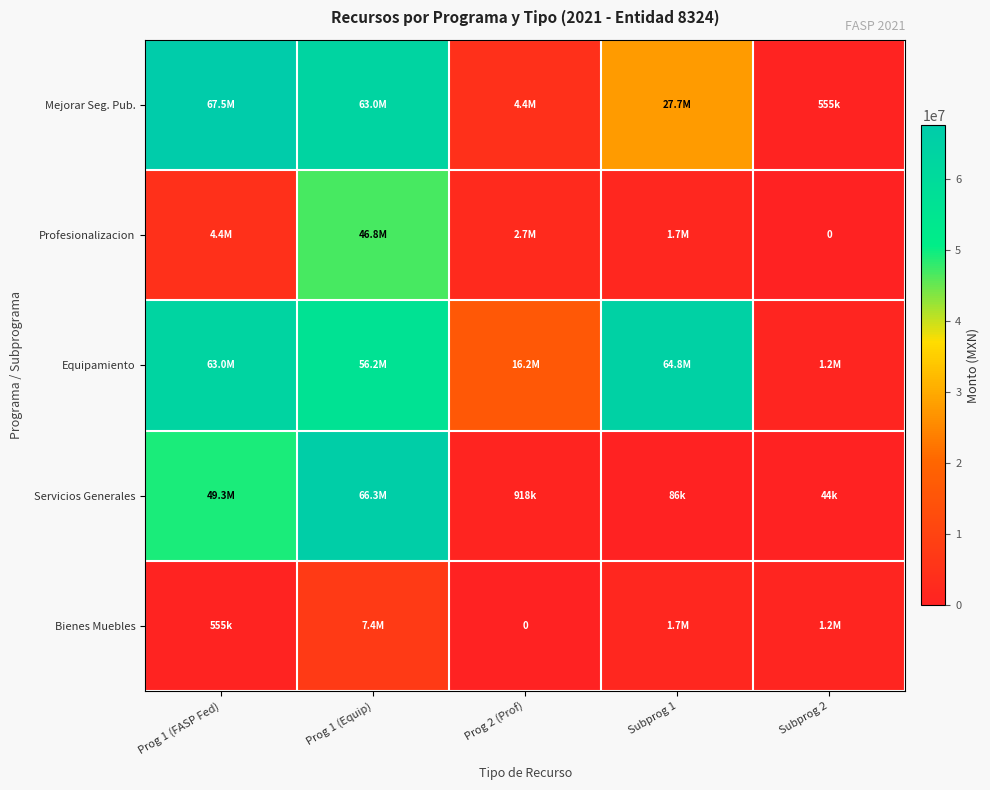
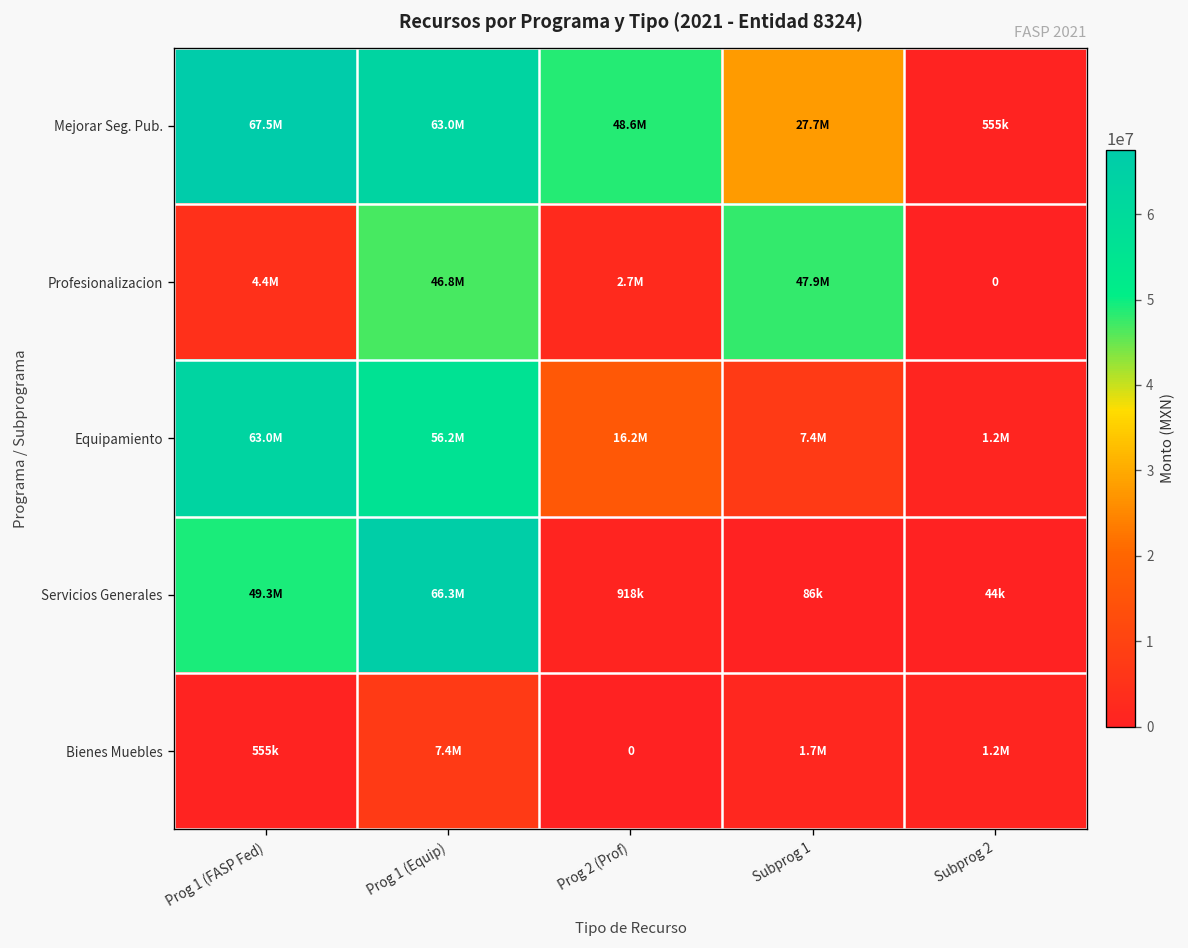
  {
    "Mejorar Seg. Pub.": {
      "Prog 1 (FASP Fed)": "67.5M",
      "Prog 1 (Equip)": "63.0M",
-     "Prog 2 (Prof)": "4.4M",
+     "Prog 2 (Prof)": "48.6M",
      "Subprog 1": "27.7M",
      "Subprog 2": "555k"
    },
    "Profesionalizacion": {
      "Prog 1 (FASP Fed)": "4.4M",
      "Prog 1 (Equip)": "46.8M",
      "Prog 2 (Prof)": "2.7M",
-     "Subprog 1": "1.7M",
+     "Subprog 1": "47.9M",
      "Subprog 2": "0"
    },
    "Equipamiento": {
      "Prog 1 (FASP Fed)": "63.0M",
      "Prog 1 (Equip)": "56.2M",
      "Prog 2 (Prof)": "16.2M",
-     "Subprog 1": "64.8M",
+     "Subprog 1": "7.4M",
      "Subprog 2": "1.2M"
    },
    "Servicios Generales": {
      "Prog 1 (FASP Fed)": "49.3M",
      "Prog 1 (Equip)": "66.3M",
      "Prog 2 (Prof)": "918k",
      "Subprog 1": "86k",
      "Subprog 2": "44k"
    },
    "Bienes Muebles": {
      "Prog 1 (FASP Fed)": "555k",
      "Prog 1 (Equip)": "7.4M",
      "Prog 2 (Prof)": "0",
      "Subprog 1": "1.7M",
      "Subprog 2": "1.2M"
    }
  }
